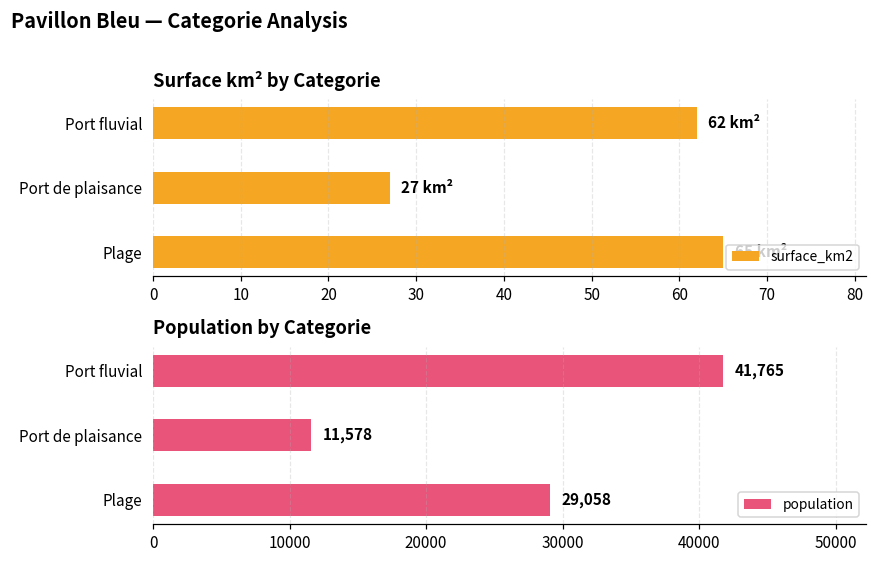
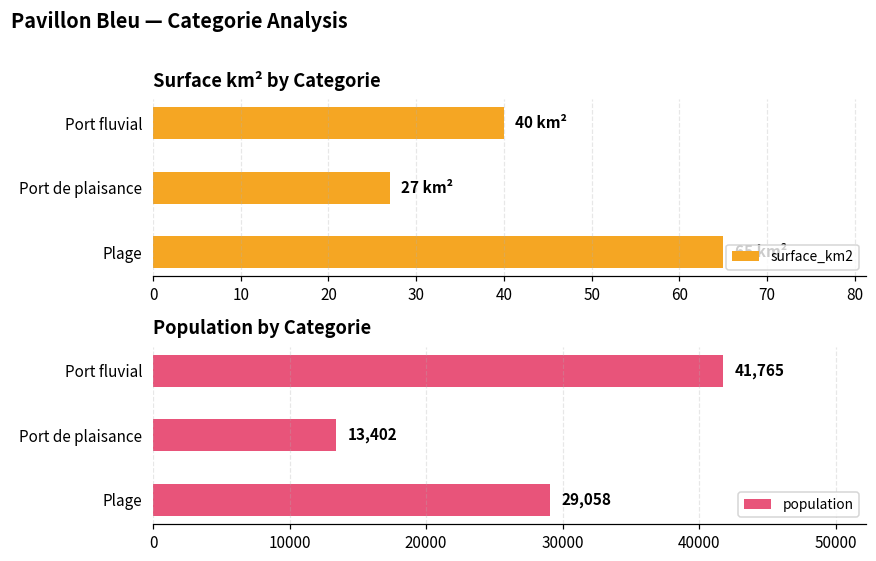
  {
    "Surface km² by Categorie": {
-     "Port fluvial": "62",
+     "Port fluvial": "40",
      "Port de plaisance": "27"
    },
    "Population by Categorie": {
      "Port fluvial": "41,765",
-     "Port de plaisance": "11,578",
+     "Port de plaisance": "13,402",
      "Plage": "29,058"
    }
  }
